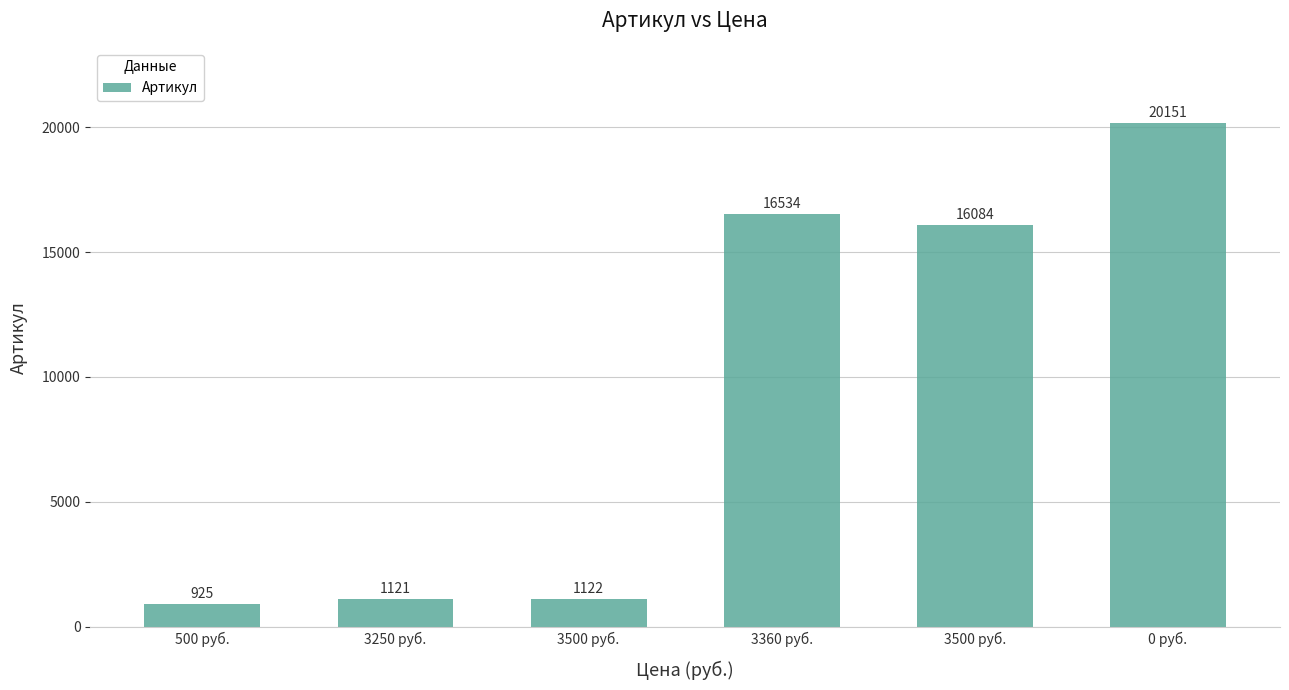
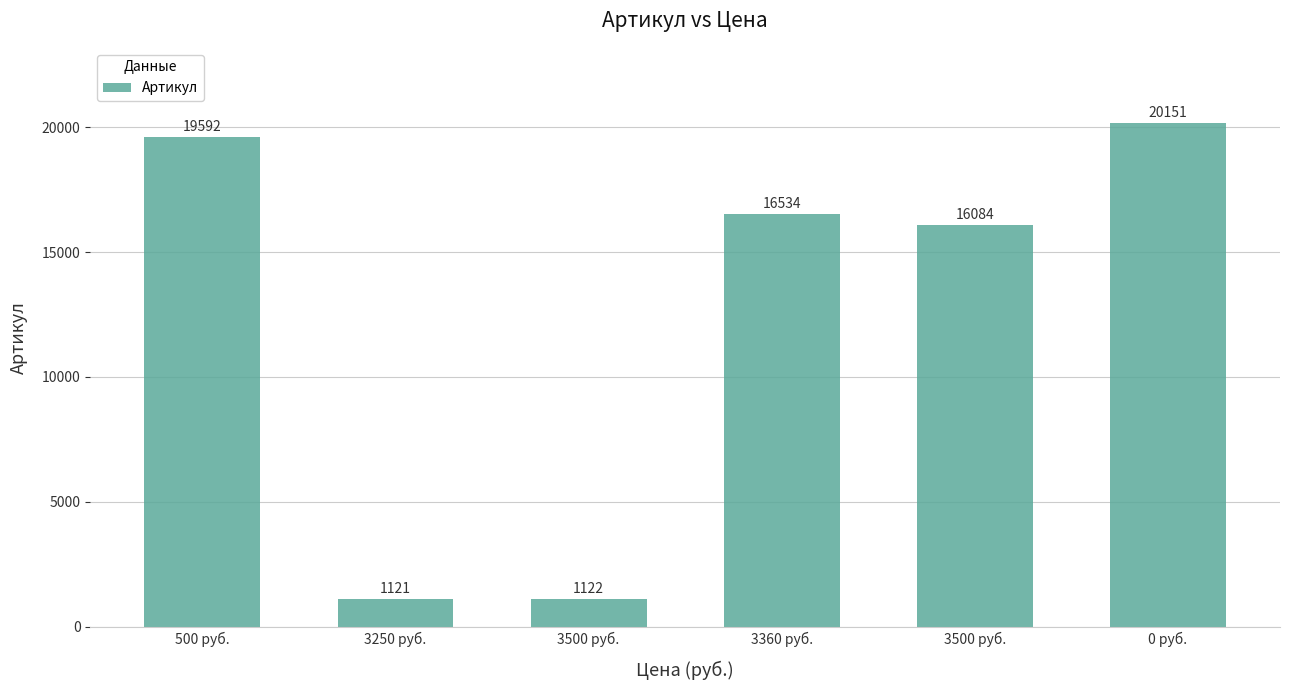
  {
-   "500 руб.": 925,
+   "500 руб.": 19592,
    "3250 руб.": 1121,
    "3360 руб.": 16534,
    "0 руб.": 20151
  }
